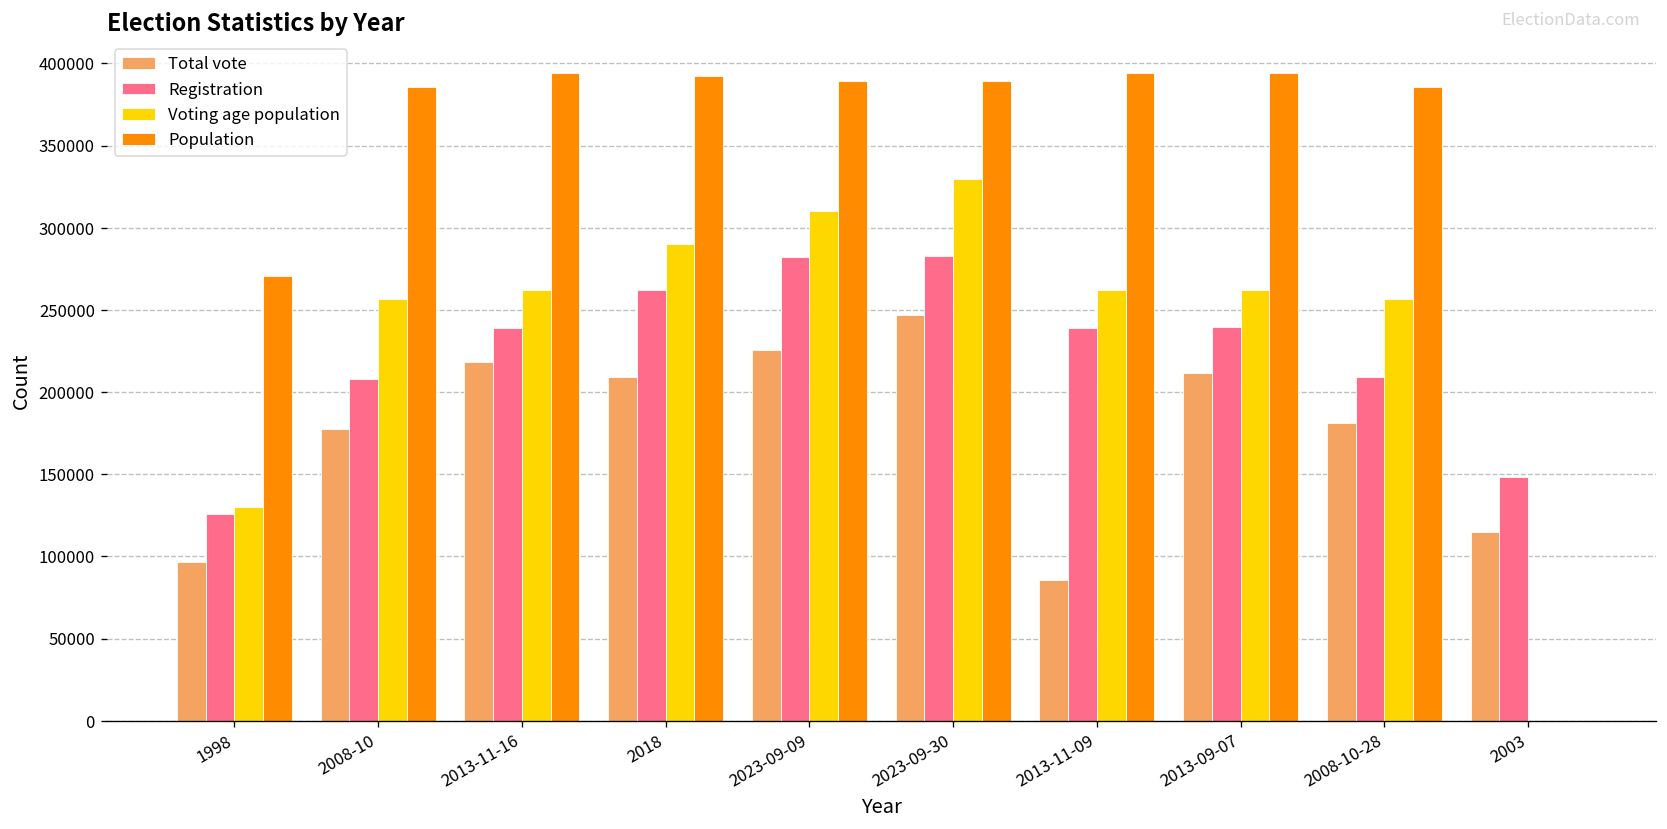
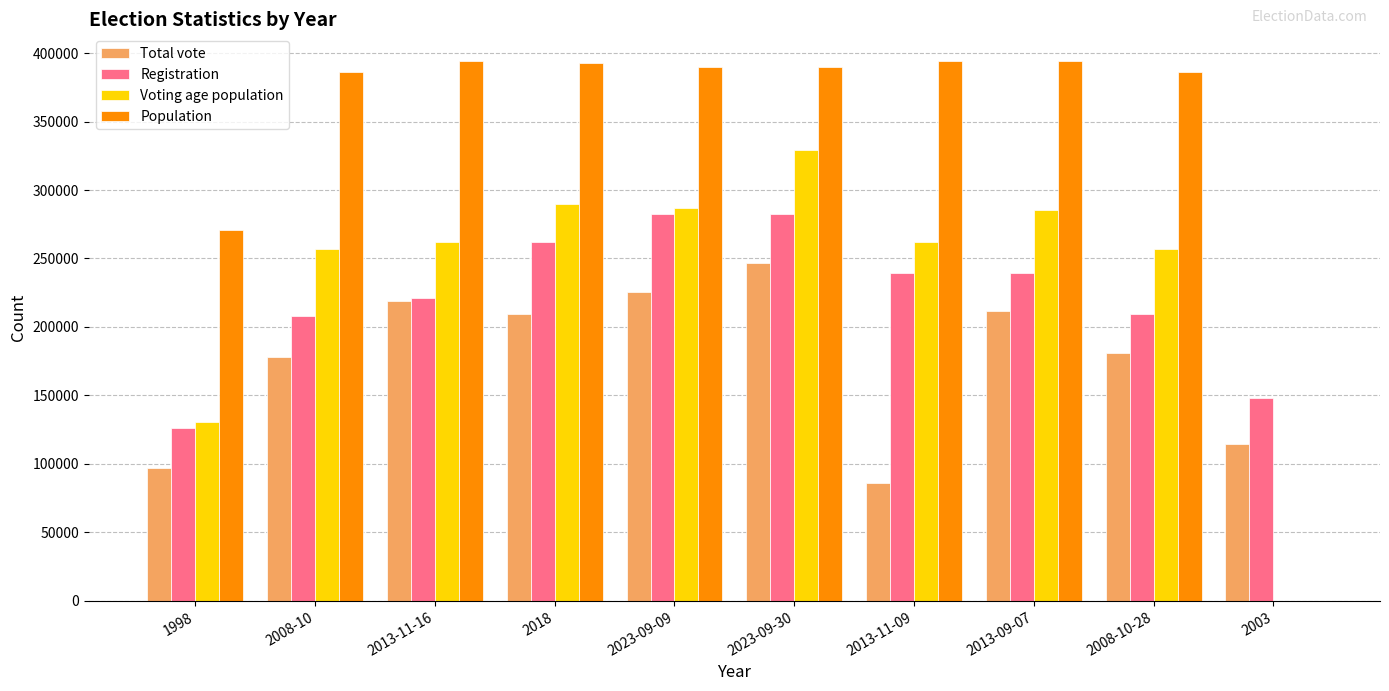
  {
    "Total vote": {
      "1998": 97000,
      "2008-10": 178000,
      "2013-11-16": 219000,
      "2018": 209000,
      "2023-09-09": 225000,
      "2023-09-30": 247000,
      "2013-11-09": 86000,
      "2013-09-07": 212000,
      "2008-10-28": 181000,
      "2003": 115000
    },
    "Registration": {
      "1998": 126000,
      "2008-10": 208000,
-     "2013-11-16": 239000,
+     "2013-11-16": 221000,
      "2018": 262000,
      "2023-09-09": 282000,
      "2023-09-30": 283000,
      "2013-11-09": 239000,
      "2013-09-07": 240000,
      "2008-10-28": 209000,
      "2003": 148000
    },
    "Voting age population": {
      "1998": 130000,
      "2008-10": 257000,
      "2013-11-16": 262000,
      "2018": 290000,
-     "2023-09-09": 310000,
+     "2023-09-09": 287000,
      "2023-09-30": 330000,
      "2013-11-09": 262000,
-     "2013-09-07": 262000,
+     "2013-09-07": 285000,
      "2008-10-28": 257000,
      "2003": 0
    },
    "Population": {
      "1998": 271000,
      "2008-10": 386000,
      "2013-11-16": 394000,
      "2018": 392000,
      "2023-09-09": 390000,
      "2023-09-30": 390000,
      "2013-11-09": 394000,
      "2013-09-07": 394000,
      "2008-10-28": 386000,
      "2003": 0
    }
  }
